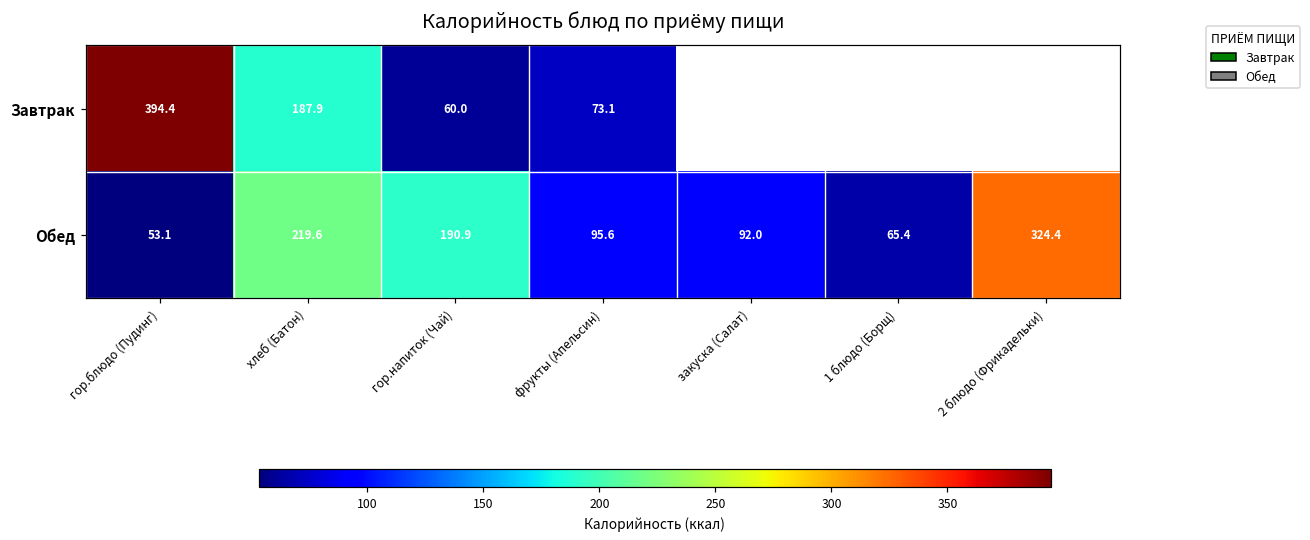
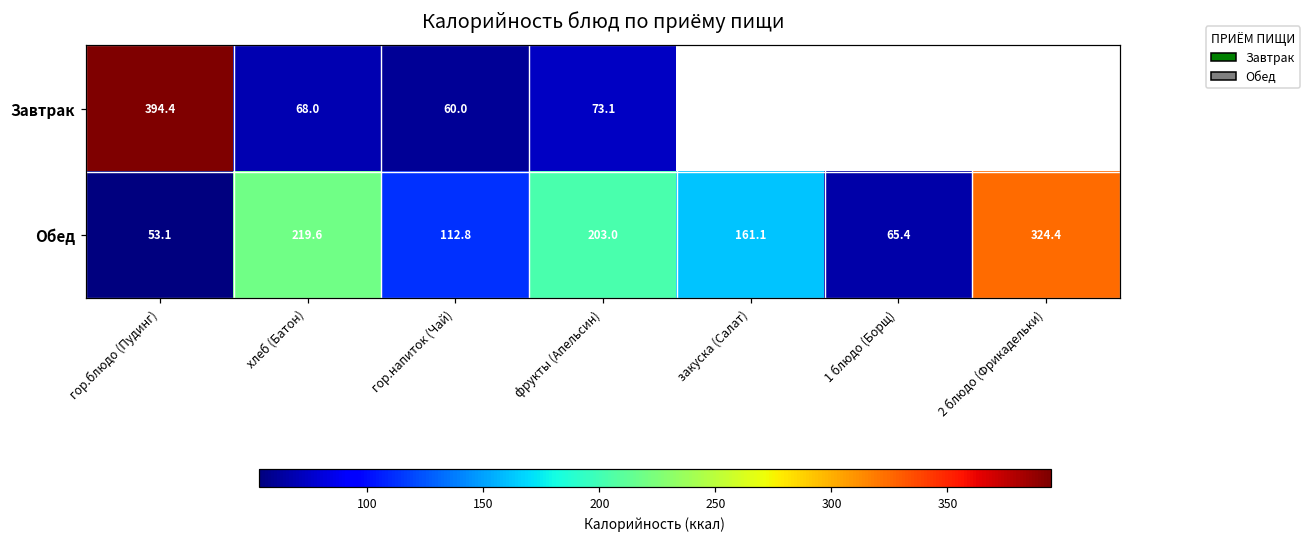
  {
    "Завтрак": {
-     "хлеб (Батон)": 187.9
+     "хлеб (Батон)": 68.0
    },
    "Обед": {
-     "гор.напиток (Чай)": 190.9,
-     "фрукты (Апельсин)": 95.6,
-     "закуска (Салат)": 92.0
+     "гор.напиток (Чай)": 112.8,
+     "фрукты (Апельсин)": 203.0,
+     "закуска (Салат)": 161.1
    }
  }
